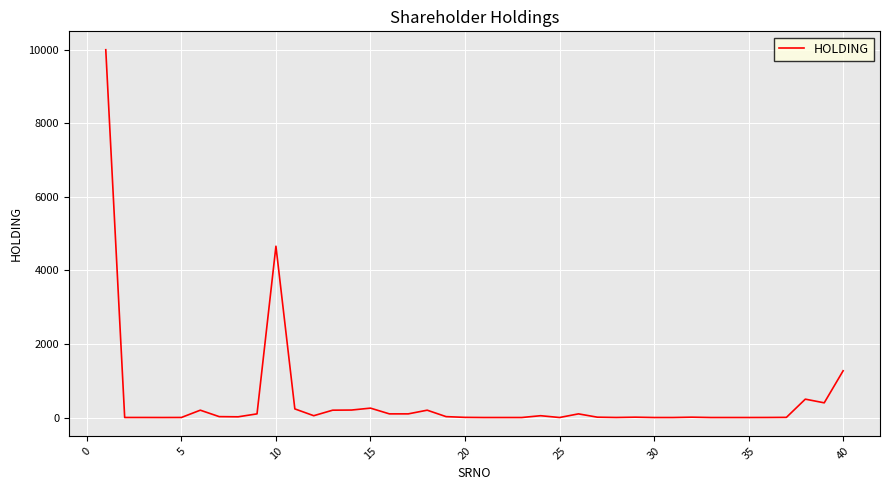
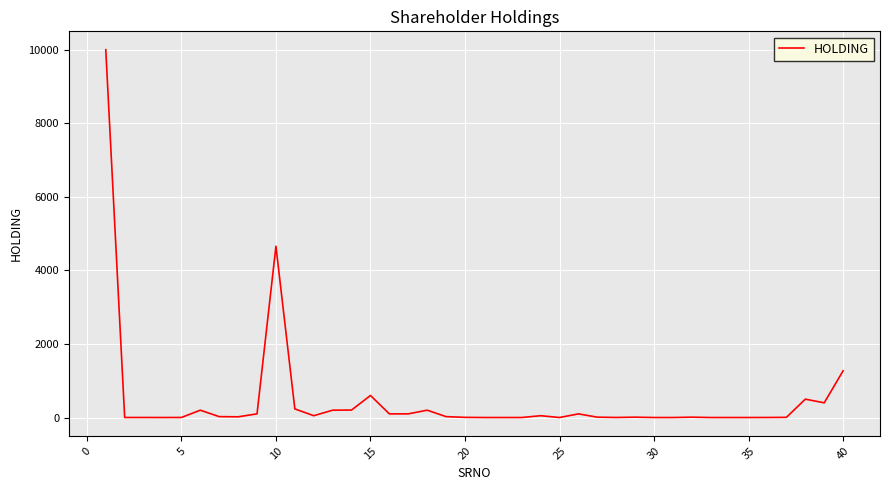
  {
    "5": 0,
    "10": 4700,
-   "15": 300,
+   "15": 600,
    "20": 0,
    "25": 0,
    "30": 0,
    "35": 0,
    "40": 1300
  }
